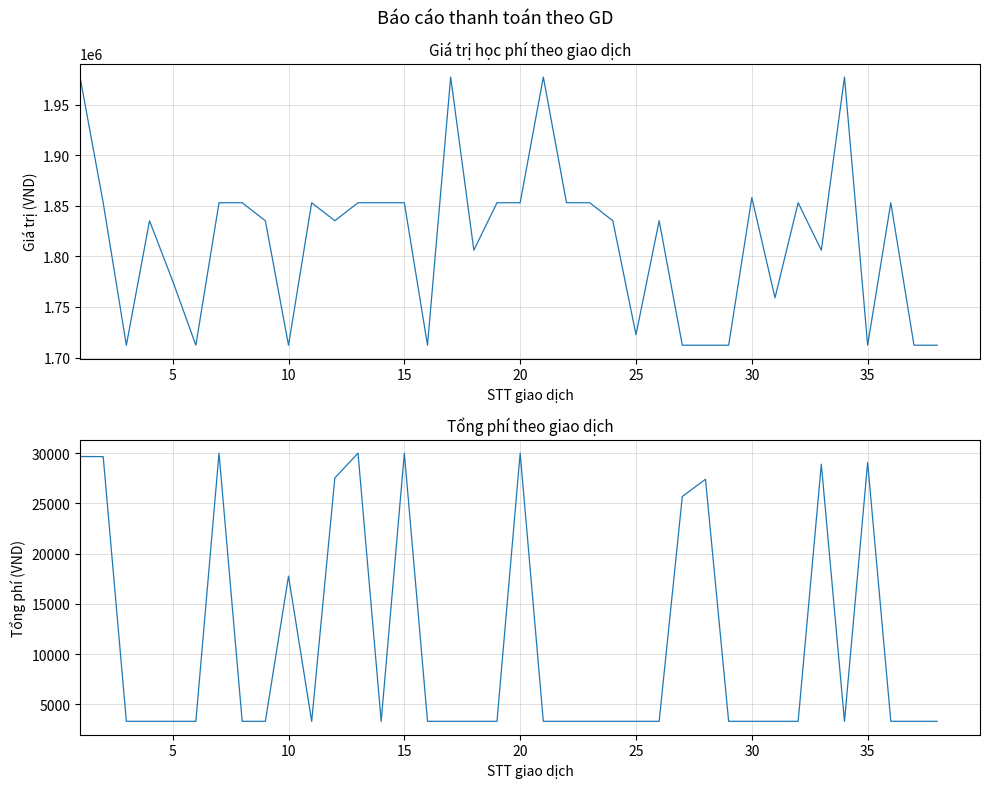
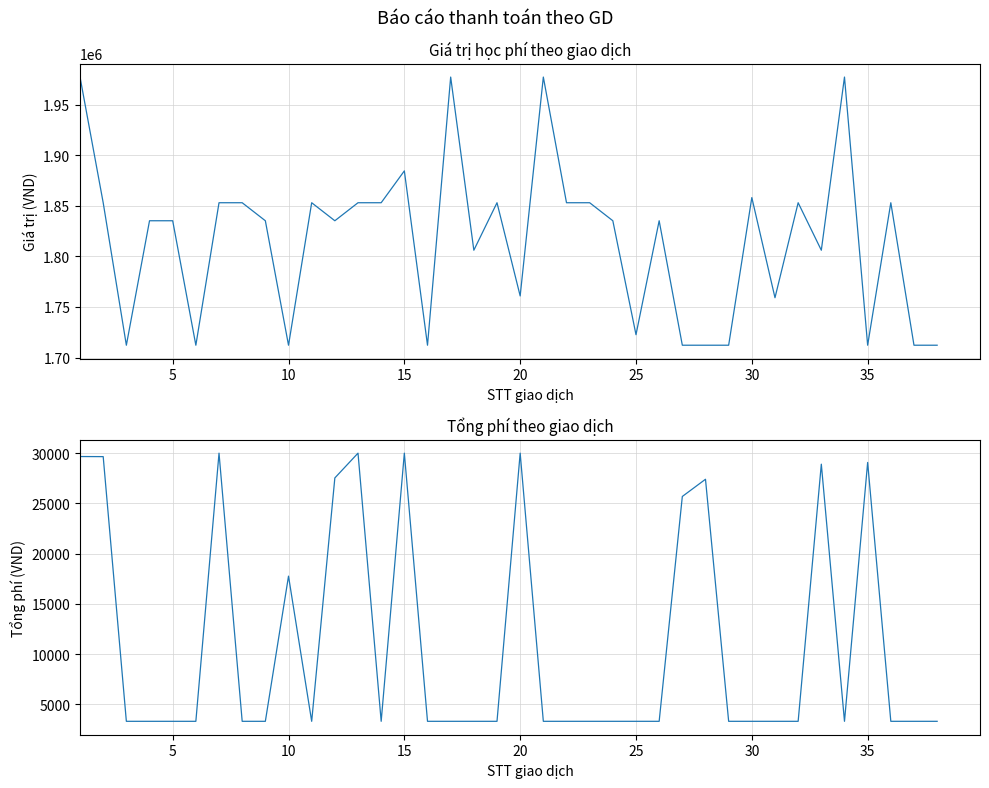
  {
    "Giá trị học phí theo giao dịch": {
-     "5": 1776000,
+     "5": 1835000,
      "10": 1712000,
-     "15": 1853000,
-     "20": 1853000,
+     "15": 1884000,
+     "20": 1761000,
      "25": 1723000,
      "30": 1858000,
      "35": 1712000
    },
    "Tổng phí theo giao dịch": {
      "5": 3300,
      "10": 17800,
      "15": 30000,
      "20": 30000,
      "25": 3300,
      "30": 3300,
      "35": 29100
    }
  }
